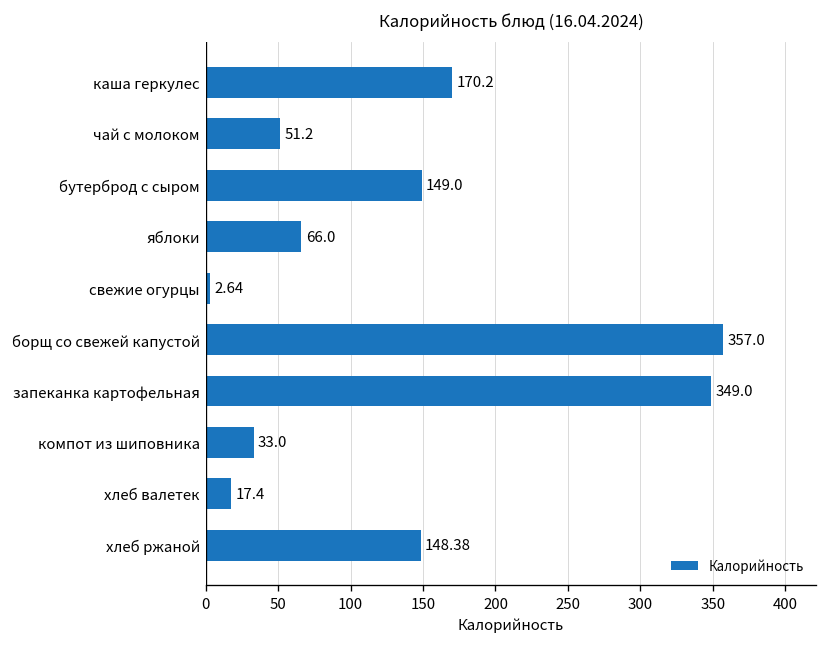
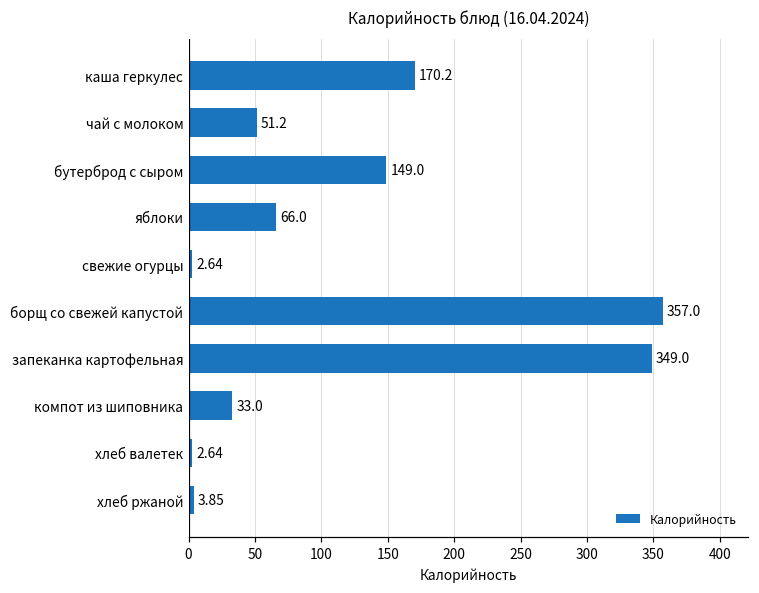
  {
    "каша геркулес": 170.2,
    "чай с молоком": 51.2,
    "бутерброд с сыром": 149.0,
    "яблоки": 66.0,
    "свежие огурцы": 2.64,
    "борщ со свежей капустой": 357.0,
    "запеканка картофельная": 349.0,
    "компот из шиповника": 33.0,
-   "хлеб валетек": 17.4,
-   "хлеб ржаной": 148.38
+   "хлеб валетек": 2.64,
+   "хлеб ржаной": 3.85
  }
